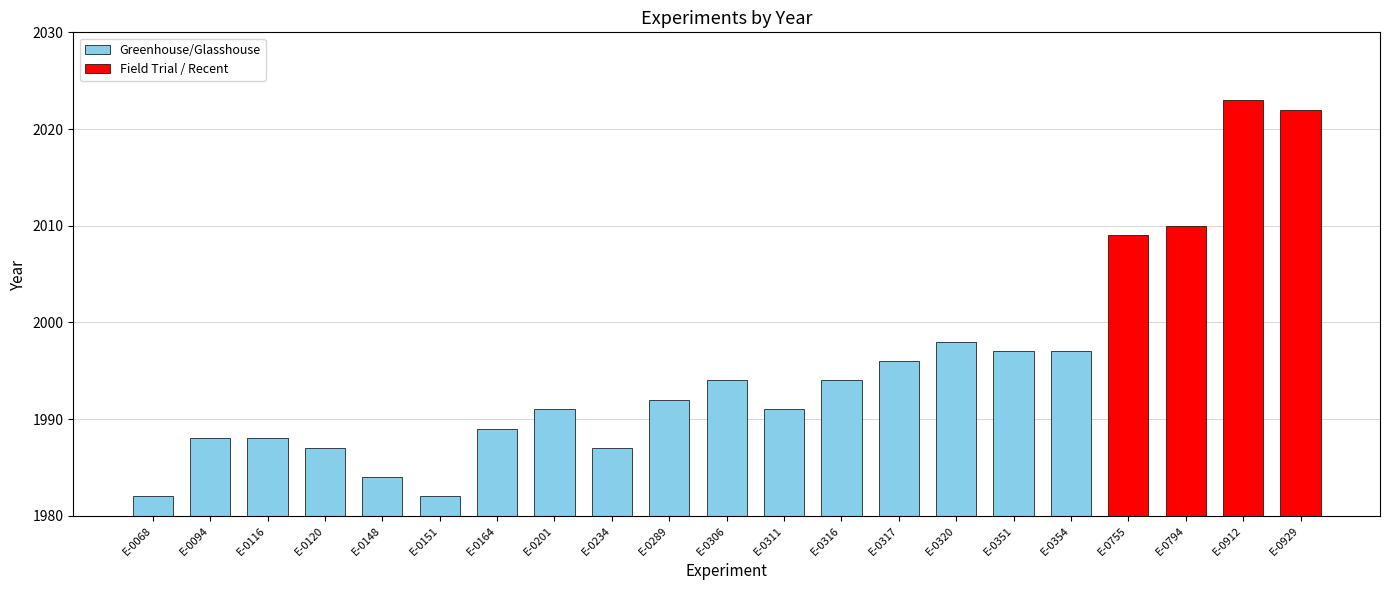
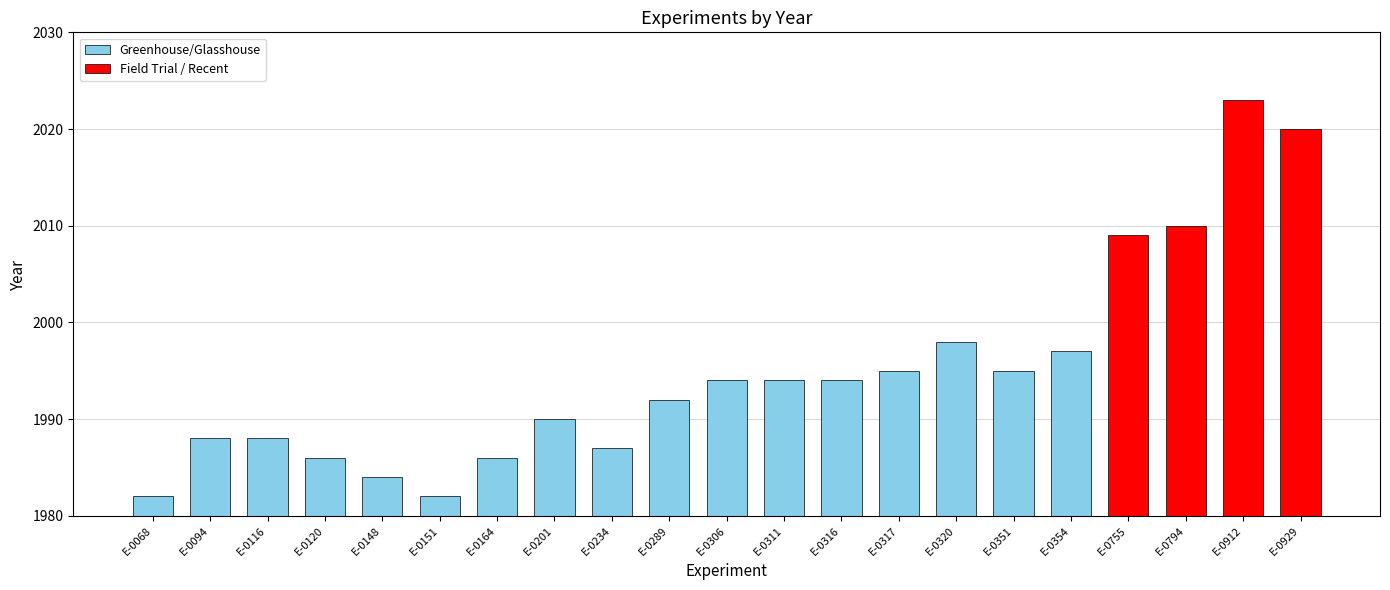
  {
    "Greenhouse/Glasshouse": {
      "E-0068": 1982,
      "E-0094": 1988,
      "E-0116": 1988,
-     "E-0120": 1987,
+     "E-0120": 1986,
      "E-0148": 1984,
      "E-0151": 1982,
-     "E-0164": 1989,
-     "E-0201": 1991,
+     "E-0164": 1986,
+     "E-0201": 1990,
      "E-0234": 1987,
      "E-0289": 1992,
      "E-0306": 1994,
-     "E-0311": 1991,
+     "E-0311": 1994,
      "E-0316": 1994,
-     "E-0317": 1996,
+     "E-0317": 1995,
      "E-0320": 1998,
-     "E-0351": 1997,
+     "E-0351": 1995,
      "E-0354": 1997
    },
    "Field Trial / Recent": {
      "E-0755": 2009,
      "E-0794": 2010,
      "E-0912": 2023,
-     "E-0929": 2022
+     "E-0929": 2020
    }
  }
